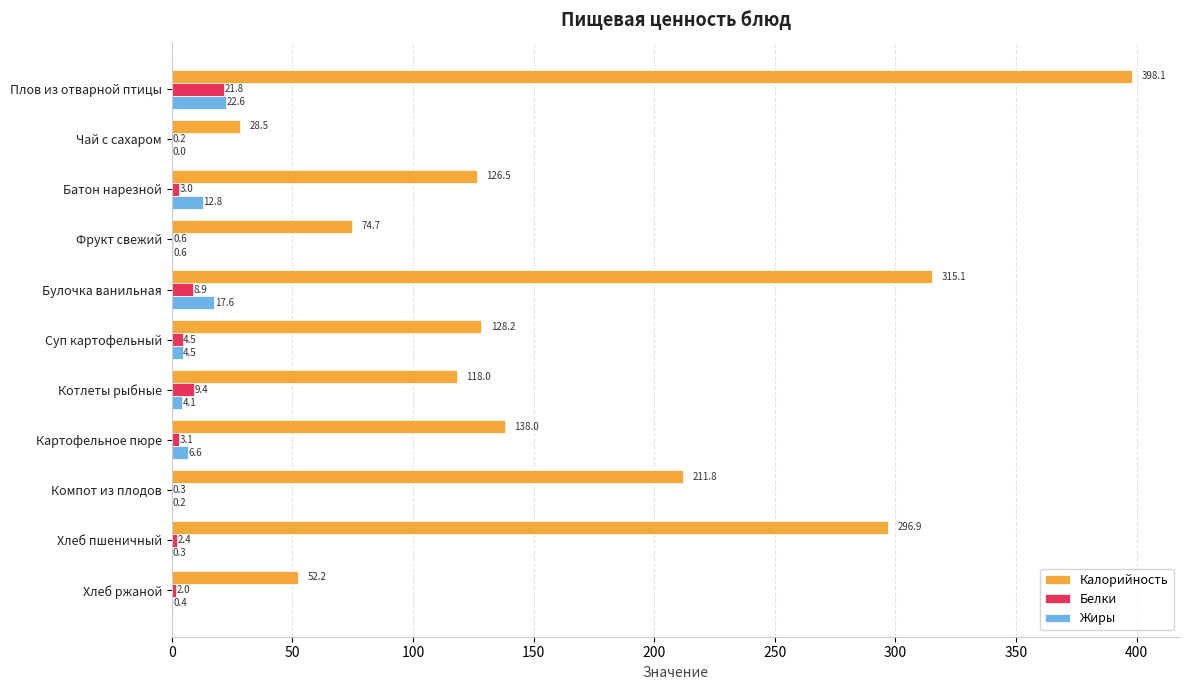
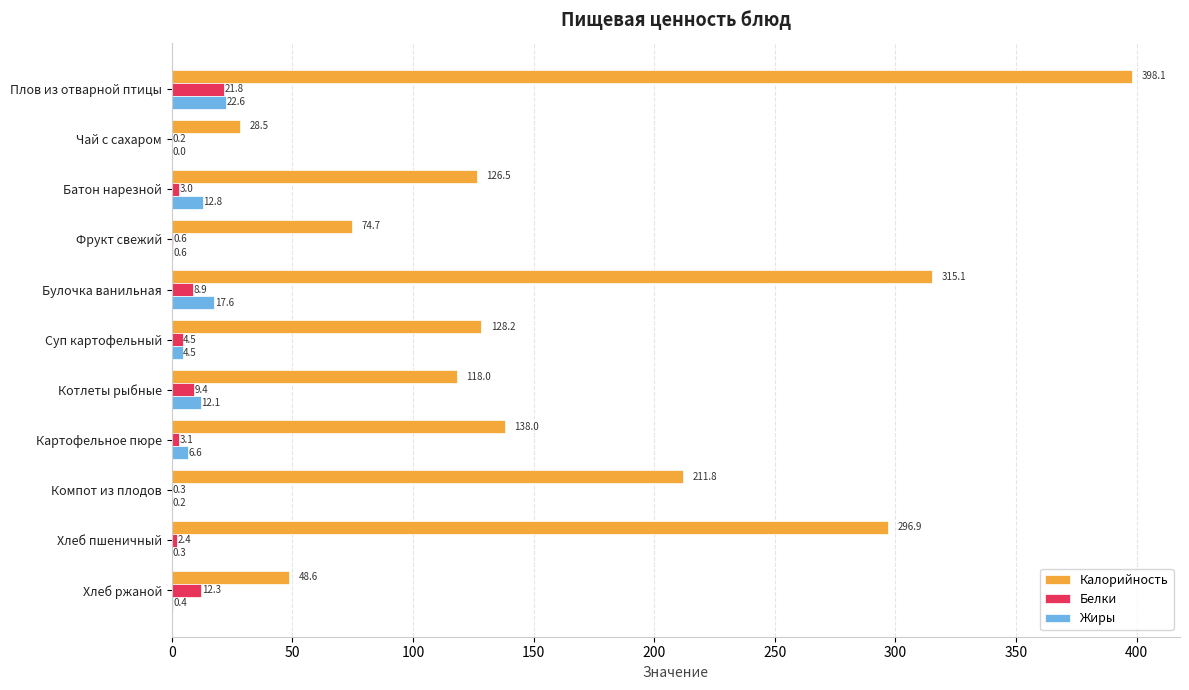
  {
    "Калорийность": {
      "Плов из отварной птицы": 398.1,
      "Чай с сахаром": 28.5,
      "Батон нарезной": 126.5,
      "Фрукт свежий": 74.7,
      "Булочка ванильная": 315.1,
      "Суп картофельный": 128.2,
      "Котлеты рыбные": 118.0,
      "Картофельное пюре": 138.0,
      "Компот из плодов": 211.8,
      "Хлеб пшеничный": 296.9,
-     "Хлеб ржаной": 52.2
+     "Хлеб ржаной": 48.6
    },
    "Белки": {
      "Плов из отварной птицы": 21.8,
      "Чай с сахаром": 0.2,
      "Батон нарезной": 3.0,
      "Фрукт свежий": 0.6,
      "Булочка ванильная": 8.9,
      "Суп картофельный": 4.5,
      "Котлеты рыбные": 9.4,
      "Картофельное пюре": 3.1,
      "Компот из плодов": 0.3,
      "Хлеб пшеничный": 2.4,
-     "Хлеб ржаной": 2.0
+     "Хлеб ржаной": 12.3
    },
    "Жиры": {
      "Плов из отварной птицы": 22.6,
      "Чай с сахаром": 0.0,
      "Батон нарезной": 12.8,
      "Фрукт свежий": 0.6,
      "Булочка ванильная": 17.6,
      "Суп картофельный": 4.5,
-     "Котлеты рыбные": 4.1,
+     "Котлеты рыбные": 12.1,
      "Картофельное пюре": 6.6,
      "Компот из плодов": 0.2,
      "Хлеб пшеничный": 0.3,
      "Хлеб ржаной": 0.4
    }
  }
